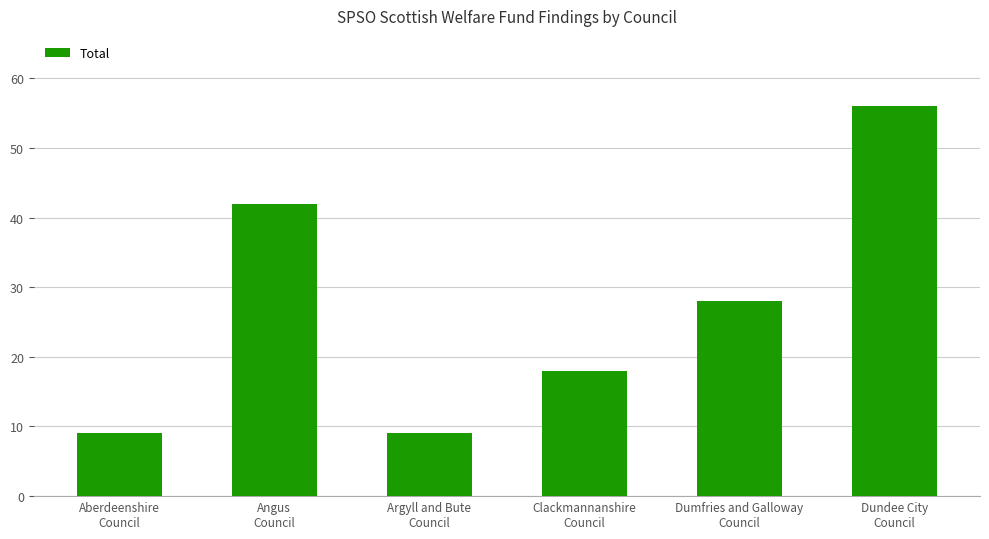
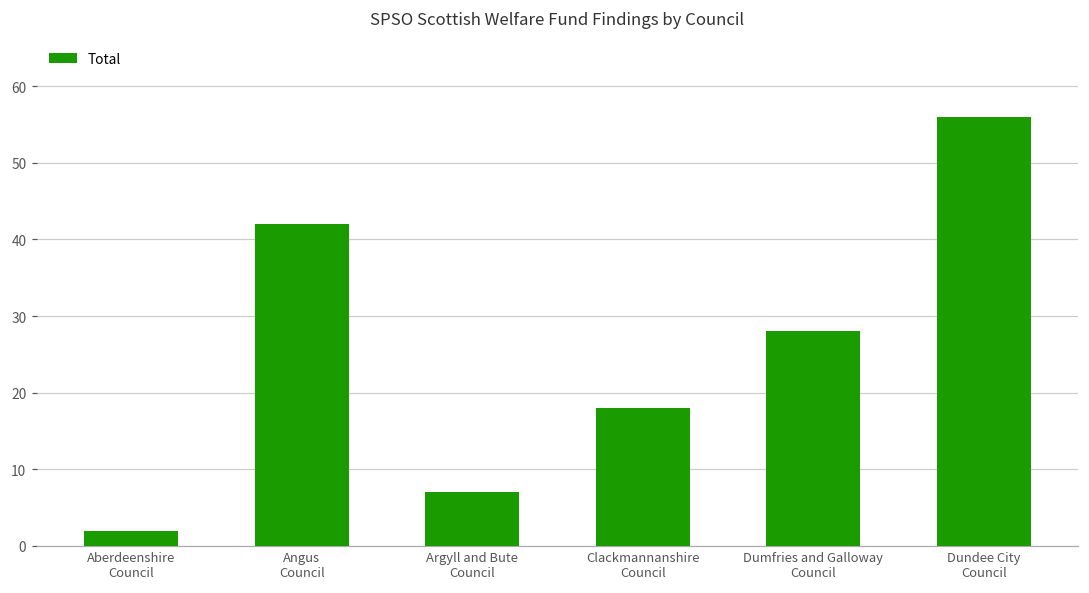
  {
-   "Aberdeenshire Council": 9,
+   "Aberdeenshire Council": 2,
    "Angus Council": 42,
-   "Argyll and Bute Council": 9,
+   "Argyll and Bute Council": 7,
    "Clackmannanshire Council": 18,
    "Dumfries and Galloway Council": 28,
    "Dundee City Council": 56
  }
